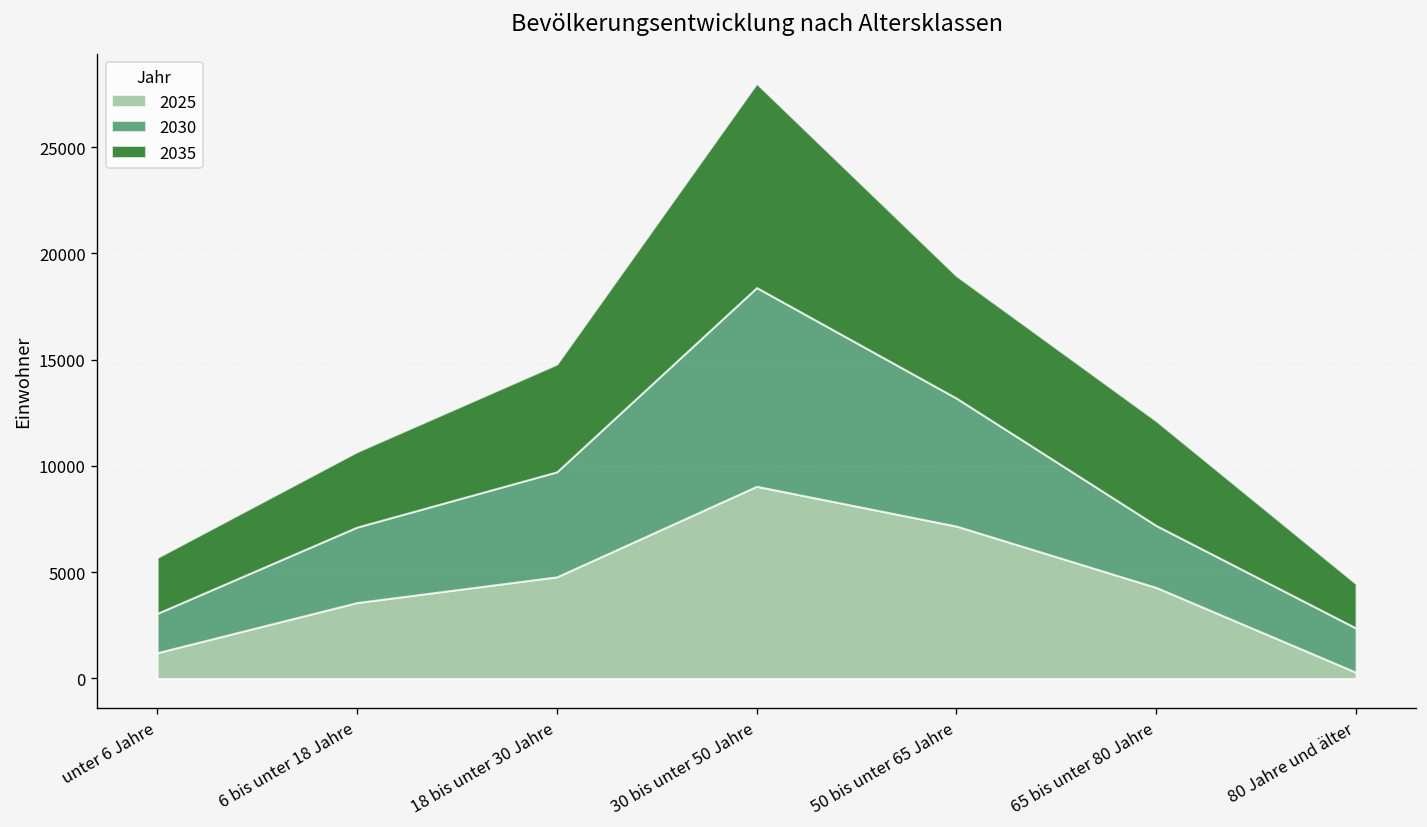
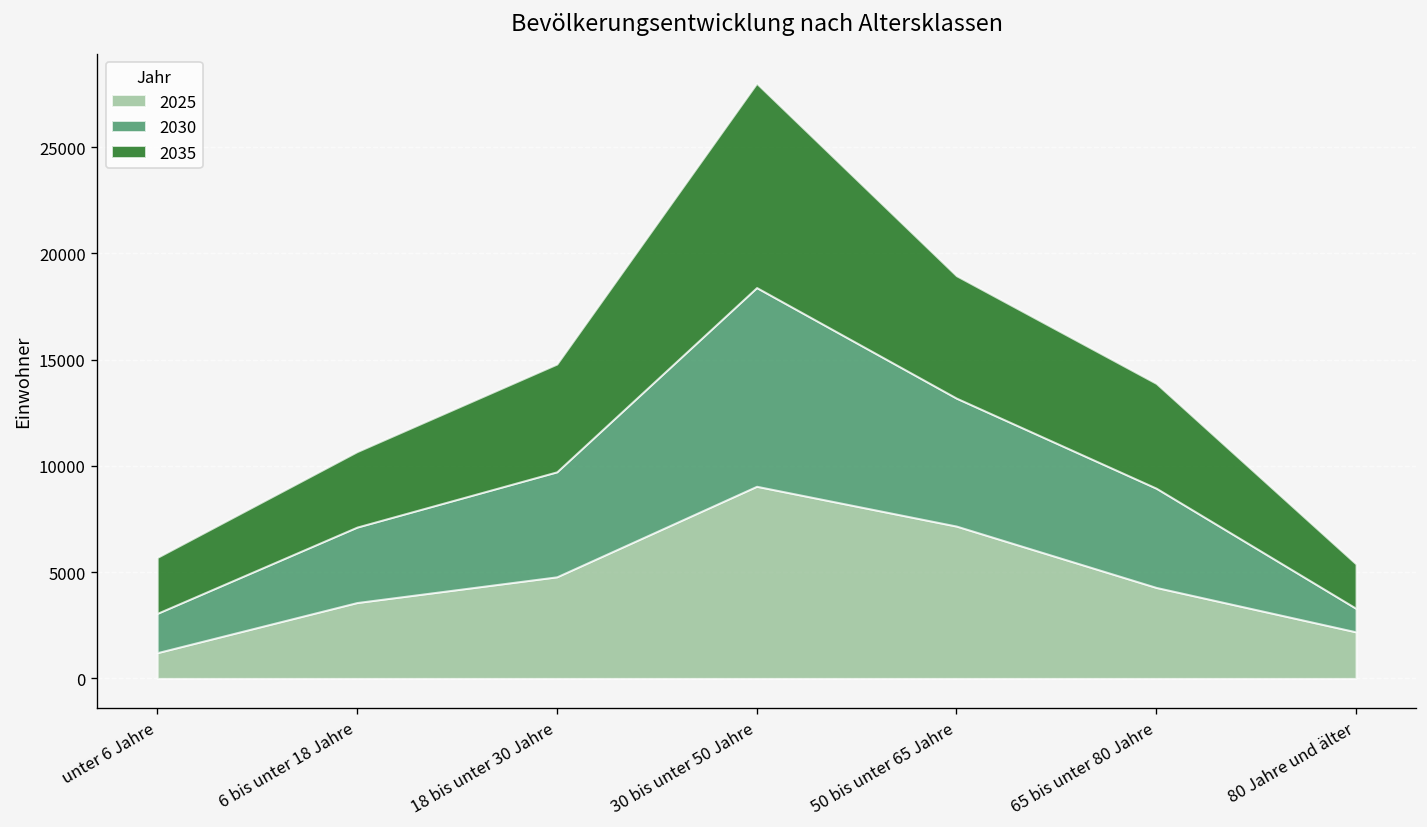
  {
    "2025": {
      "unter 6 Jahre": 1200,
      "6 bis unter 18 Jahre": 3600,
      "18 bis unter 30 Jahre": 4800,
      "30 bis unter 50 Jahre": 9000,
      "50 bis unter 65 Jahre": 7200,
      "65 bis unter 80 Jahre": 4300,
-     "80 Jahre und älter": 300
+     "80 Jahre und älter": 2200
    },
    "2030": {
      "unter 6 Jahre": 1900,
      "6 bis unter 18 Jahre": 3600,
      "18 bis unter 30 Jahre": 4900,
      "30 bis unter 50 Jahre": 9400,
      "50 bis unter 65 Jahre": 6000,
-     "65 bis unter 80 Jahre": 2900,
-     "80 Jahre und älter": 2100
+     "65 bis unter 80 Jahre": 4700,
+     "80 Jahre und älter": 1100
    },
    "2035": {
      "unter 6 Jahre": 2600,
      "6 bis unter 18 Jahre": 3600,
      "18 bis unter 30 Jahre": 5100,
      "30 bis unter 50 Jahre": 9600,
      "50 bis unter 65 Jahre": 5800,
      "65 bis unter 80 Jahre": 4900,
      "80 Jahre und älter": 2100
    }
  }
